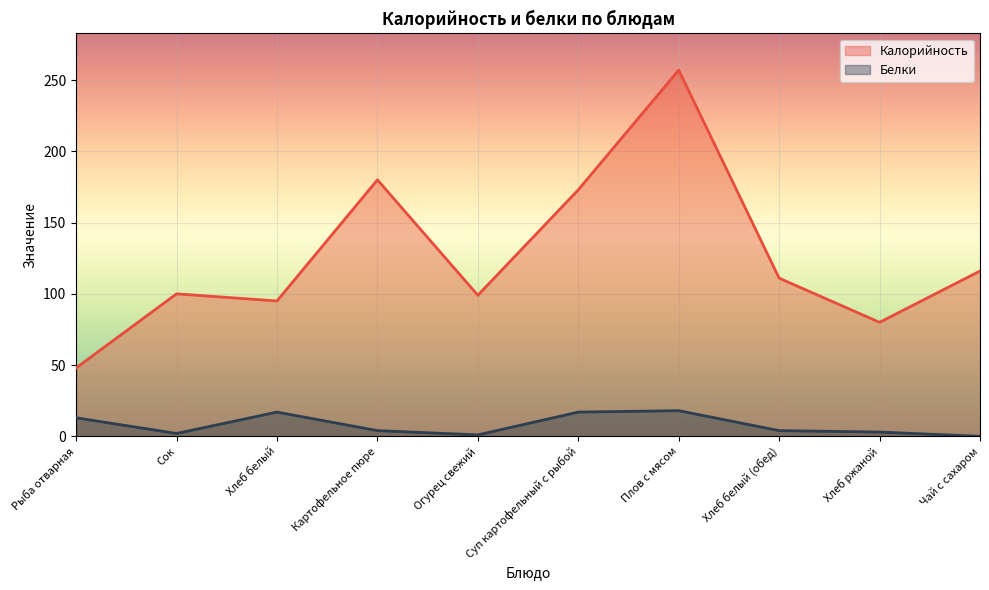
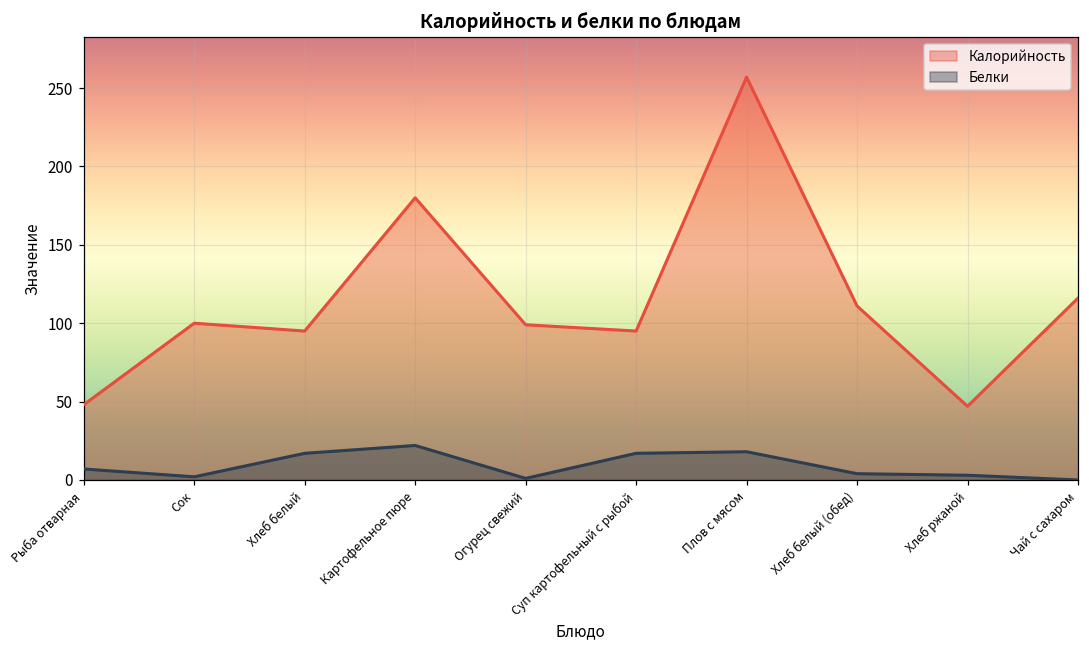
  {
    "Калорийность": {
      "Рыба отварная": 48,
      "Сок": 100,
      "Хлеб белый": 95,
      "Картофельное пюре": 180,
      "Огурец свежий": 99,
-     "Суп картофельный с рыбой": 173,
+     "Суп картофельный с рыбой": 95,
      "Плов с мясом": 257,
      "Хлеб белый (обед)": 111,
-     "Хлеб ржаной": 80,
+     "Хлеб ржаной": 47,
      "Чай с сахаром": 116
    },
    "Белки": {
-     "Рыба отварная": 13,
+     "Рыба отварная": 7,
      "Сок": 2,
      "Хлеб белый": 17,
-     "Картофельное пюре": 4,
+     "Картофельное пюре": 22,
      "Огурец свежий": 1,
      "Суп картофельный с рыбой": 17,
      "Плов с мясом": 18,
      "Хлеб белый (обед)": 4,
      "Хлеб ржаной": 3,
      "Чай с сахаром": 0
    }
  }
